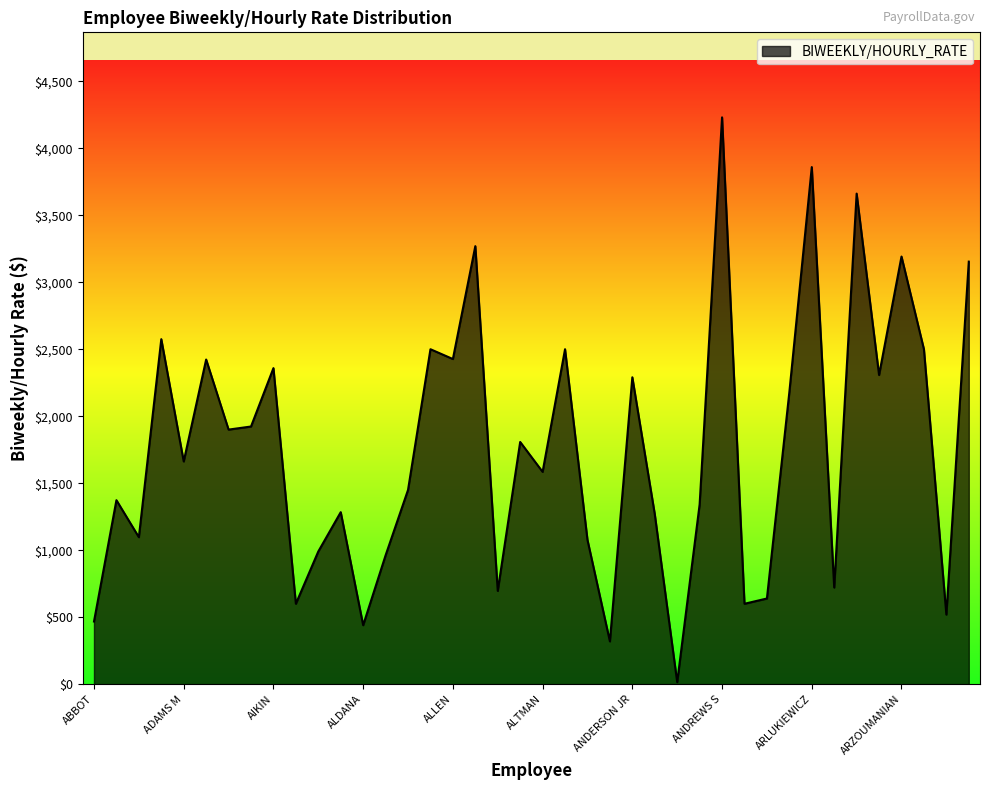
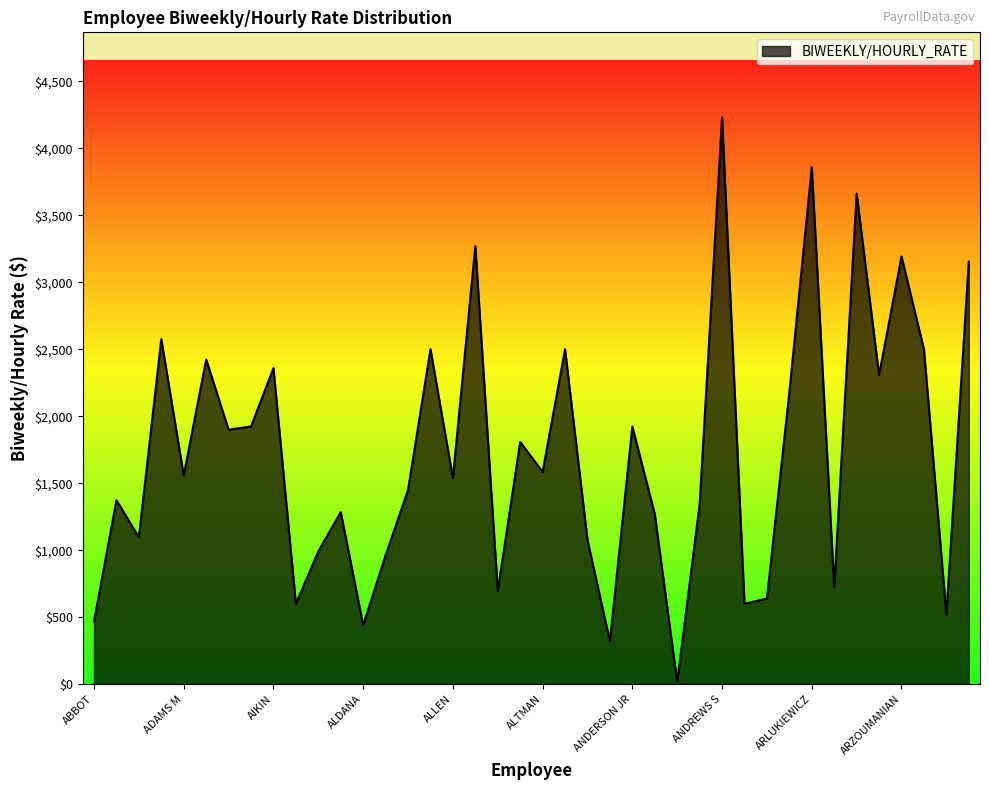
  {
    "ABBOT": "$470",
-   "ADAMS M": "$1,660",
+   "ADAMS M": "$1,560",
    "AIKIN": "$2,360",
    "ALDANA": "$440",
-   "ALLEN": "$2,430",
+   "ALLEN": "$1,540",
    "ALTMAN": "$1,580",
-   "ANDERSON JR": "$2,290",
+   "ANDERSON JR": "$1,920",
    "ANDREWS S": "$4,230",
    "ARLUKIEWICZ": "$3,860",
    "ARZOUMANIAN": "$3,190"
  }
